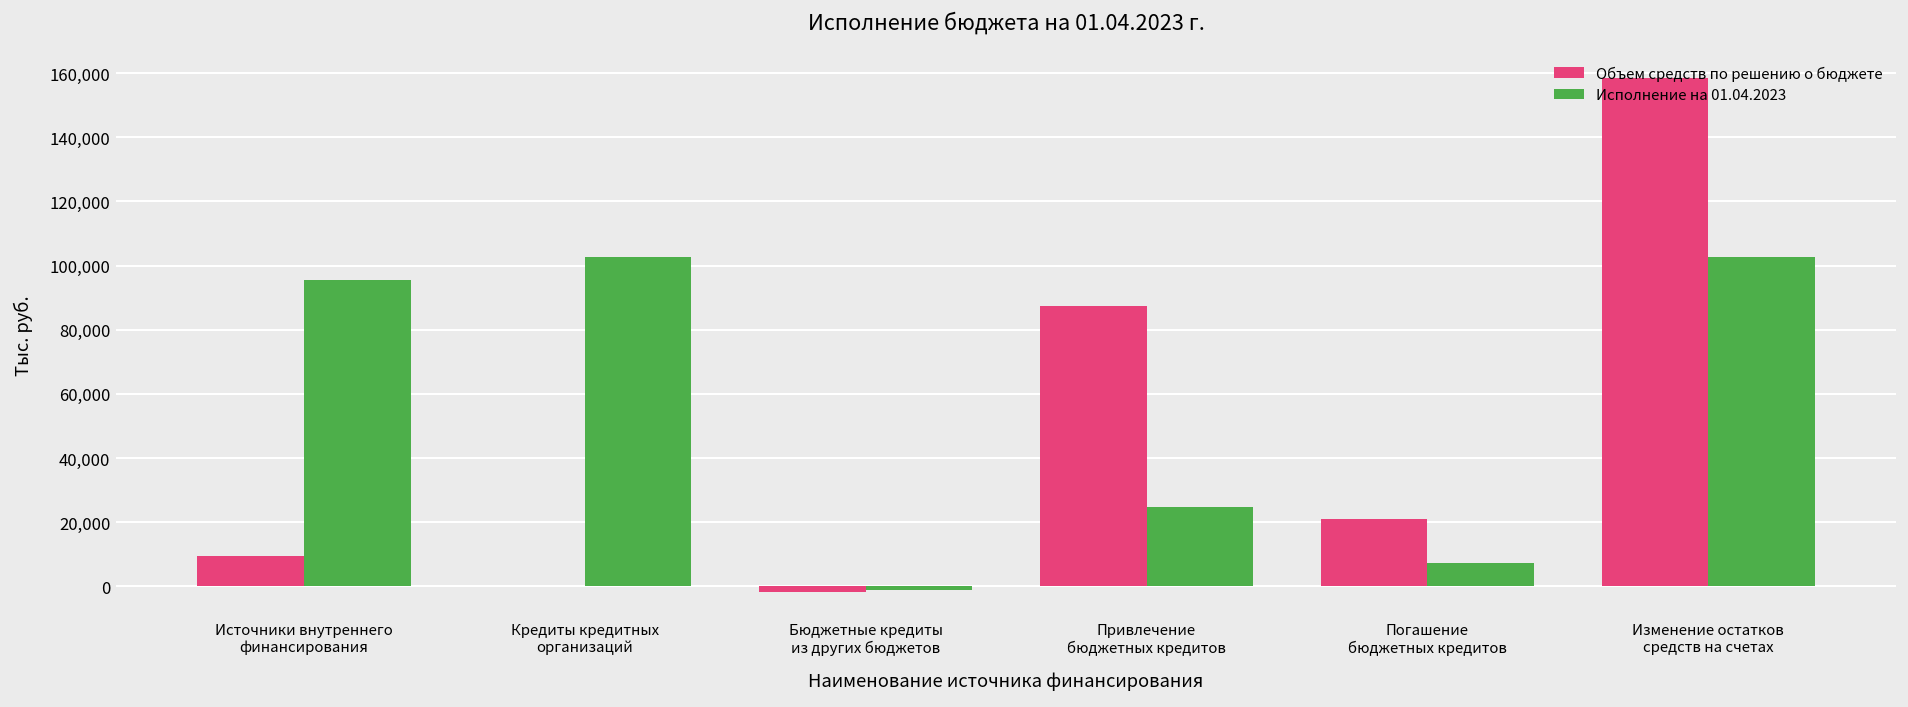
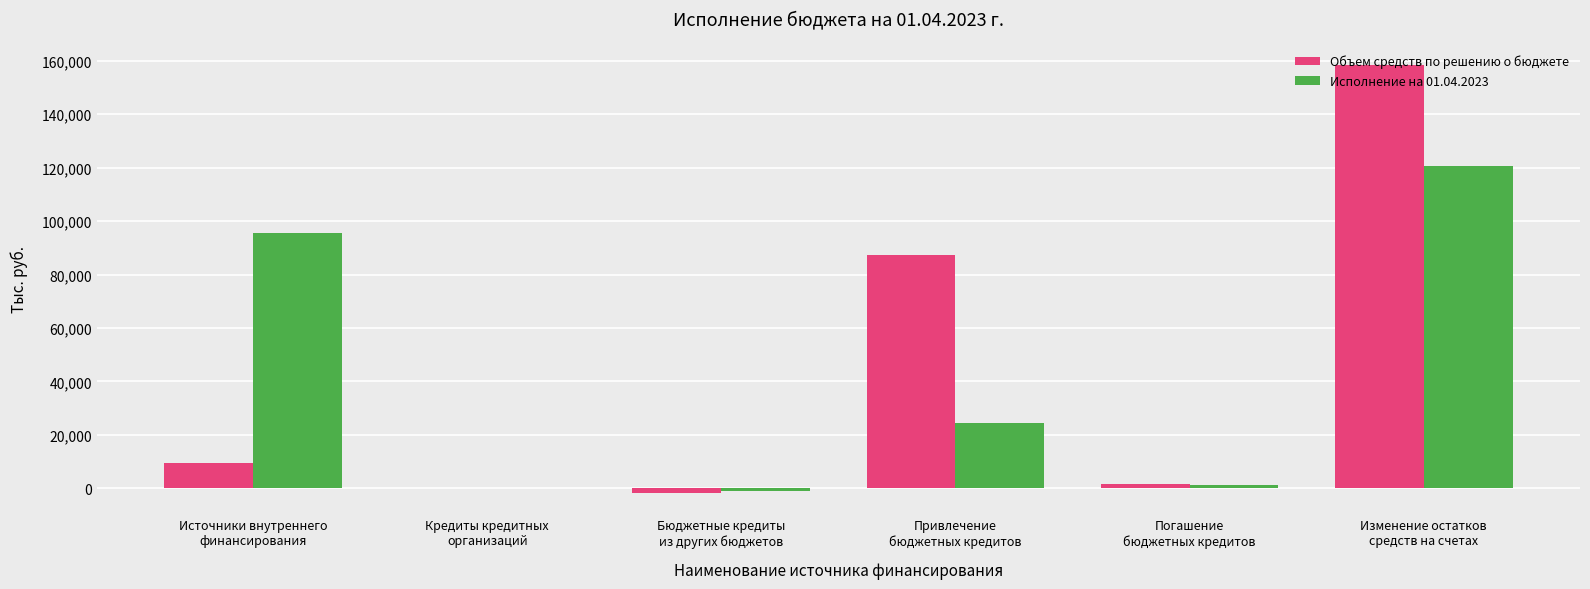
  {
    "Объем средств по решению о бюджете": {
      "Источники внутреннего финансирования": "9,000",
      "Кредиты кредитных организаций": "0",
      "Бюджетные кредиты из других бюджетов": "-2,000",
      "Привлечение бюджетных кредитов": "87,000",
-     "Погашение бюджетных кредитов": "21,000",
+     "Погашение бюджетных кредитов": "2,000",
      "Изменение остатков средств на счетах": "158,000"
    },
    "Исполнение на 01.04.2023": {
      "Источники внутреннего финансирования": "96,000",
-     "Кредиты кредитных организаций": "103,000",
+     "Кредиты кредитных организаций": "0",
      "Бюджетные кредиты из других бюджетов": "-1,000",
      "Привлечение бюджетных кредитов": "25,000",
-     "Погашение бюджетных кредитов": "7,000",
-     "Изменение остатков средств на счетах": "103,000"
+     "Погашение бюджетных кредитов": "1,000",
+     "Изменение остатков средств на счетах": "121,000"
    }
  }
